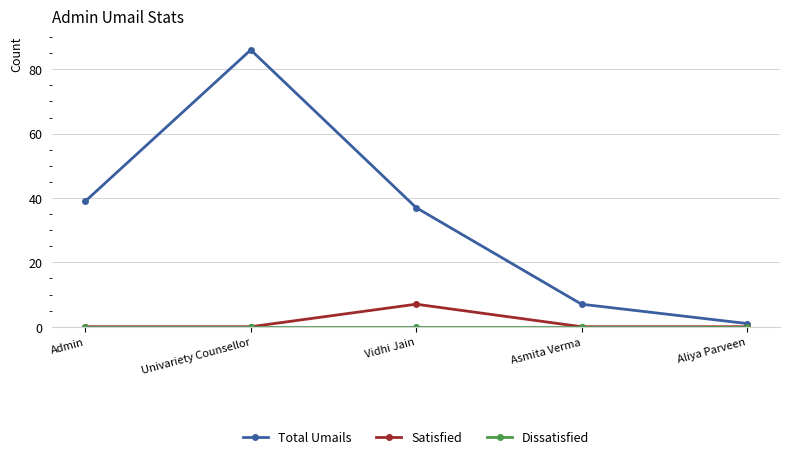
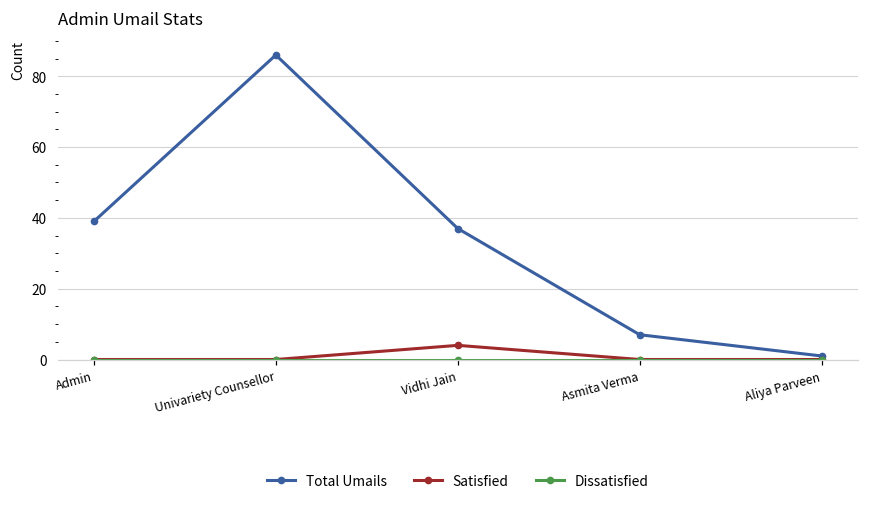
  {
    "Total Umails": {
      "Admin": 39,
      "Univariety Counsellor": 86,
      "Vidhi Jain": 37,
      "Asmita Verma": 7,
      "Aliya Parveen": 1
    },
    "Satisfied": {
-     "Vidhi Jain": 7
+     "Vidhi Jain": 4
    },
    "Dissatisfied": {
      "Vidhi Jain": 0
    }
  }
